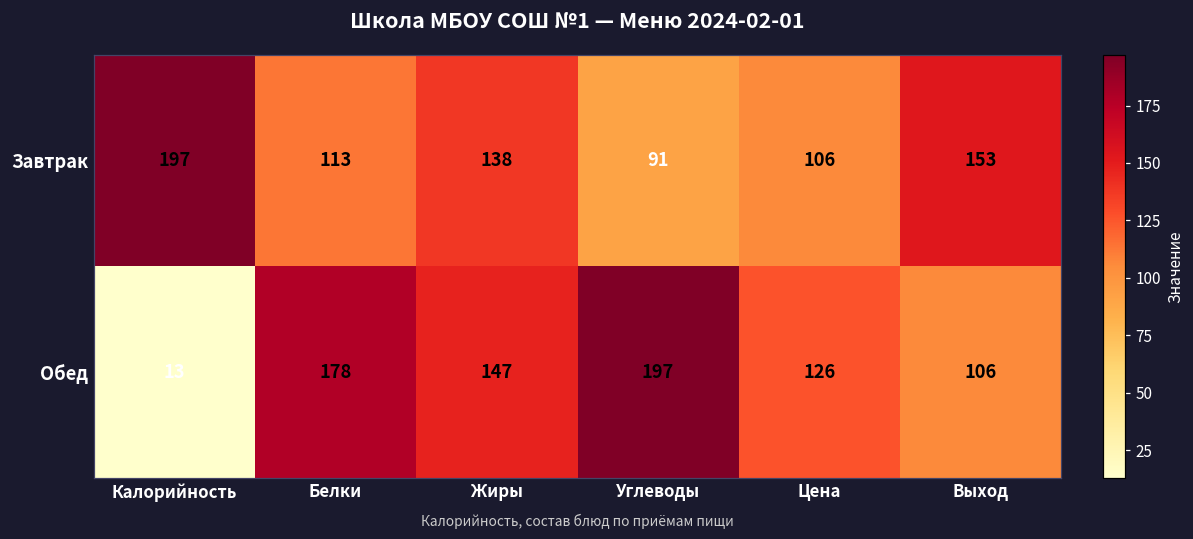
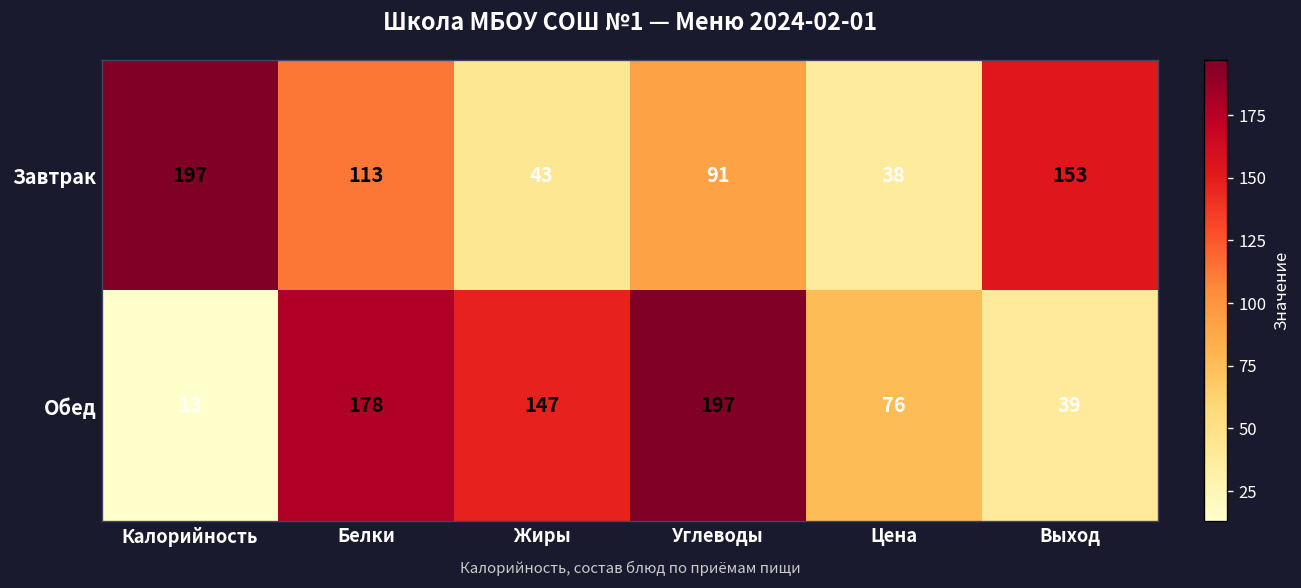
  {
    "Завтрак": {
      "Калорийность": 197,
      "Белки": 113,
-     "Жиры": 138,
+     "Жиры": 43,
      "Углеводы": 91,
-     "Цена": 106,
+     "Цена": 38,
      "Выход": 153
    },
    "Обед": {
      "Калорийность": 13,
      "Белки": 178,
      "Жиры": 147,
      "Углеводы": 197,
-     "Цена": 126,
-     "Выход": 106
+     "Цена": 76,
+     "Выход": 39
    }
  }
